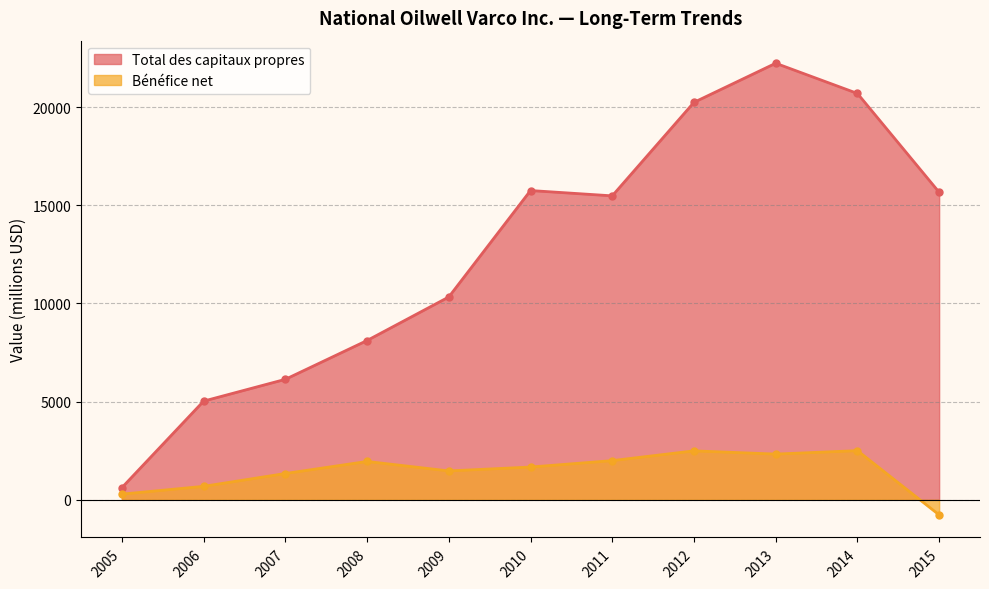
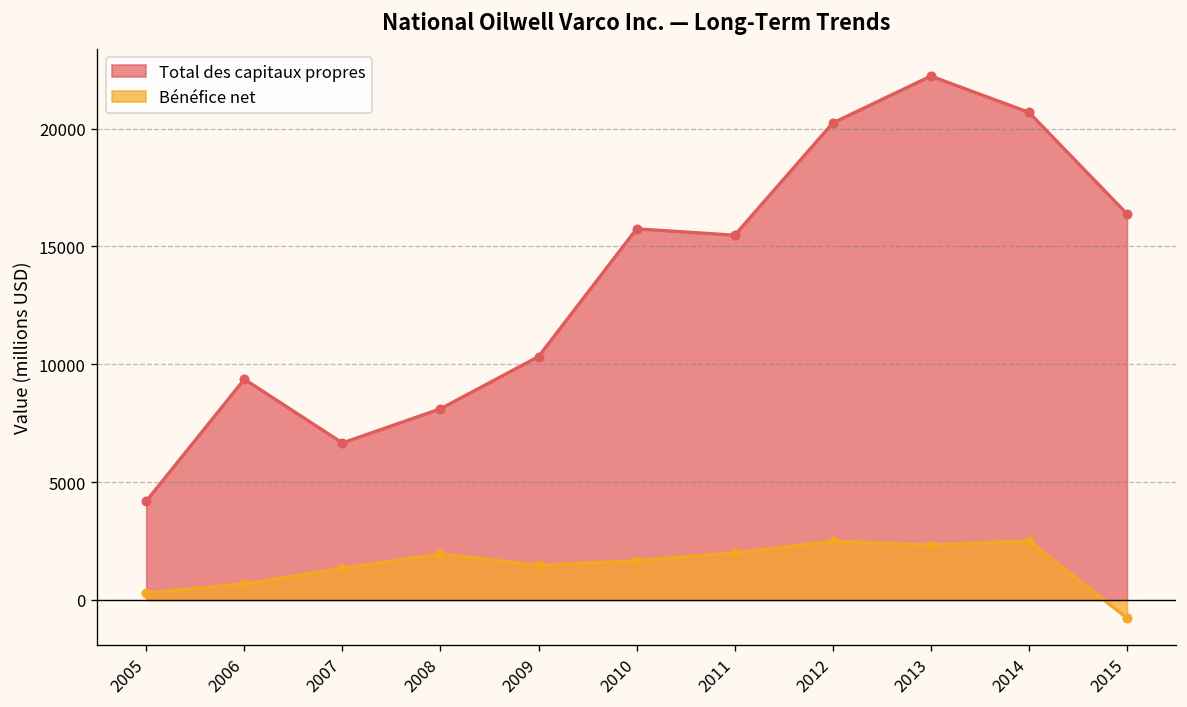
  {
    "Total des capitaux propres": {
-     "2005": 600,
-     "2006": 5000,
-     "2007": 6100,
+     "2005": 4200,
+     "2006": 9400,
+     "2007": 6700,
      "2008": 8100,
      "2009": 10300,
      "2010": 15700,
      "2011": 15500,
      "2012": 20200,
      "2013": 22200,
      "2014": 20700,
-     "2015": 15700
+     "2015": 16400
    }
  }
